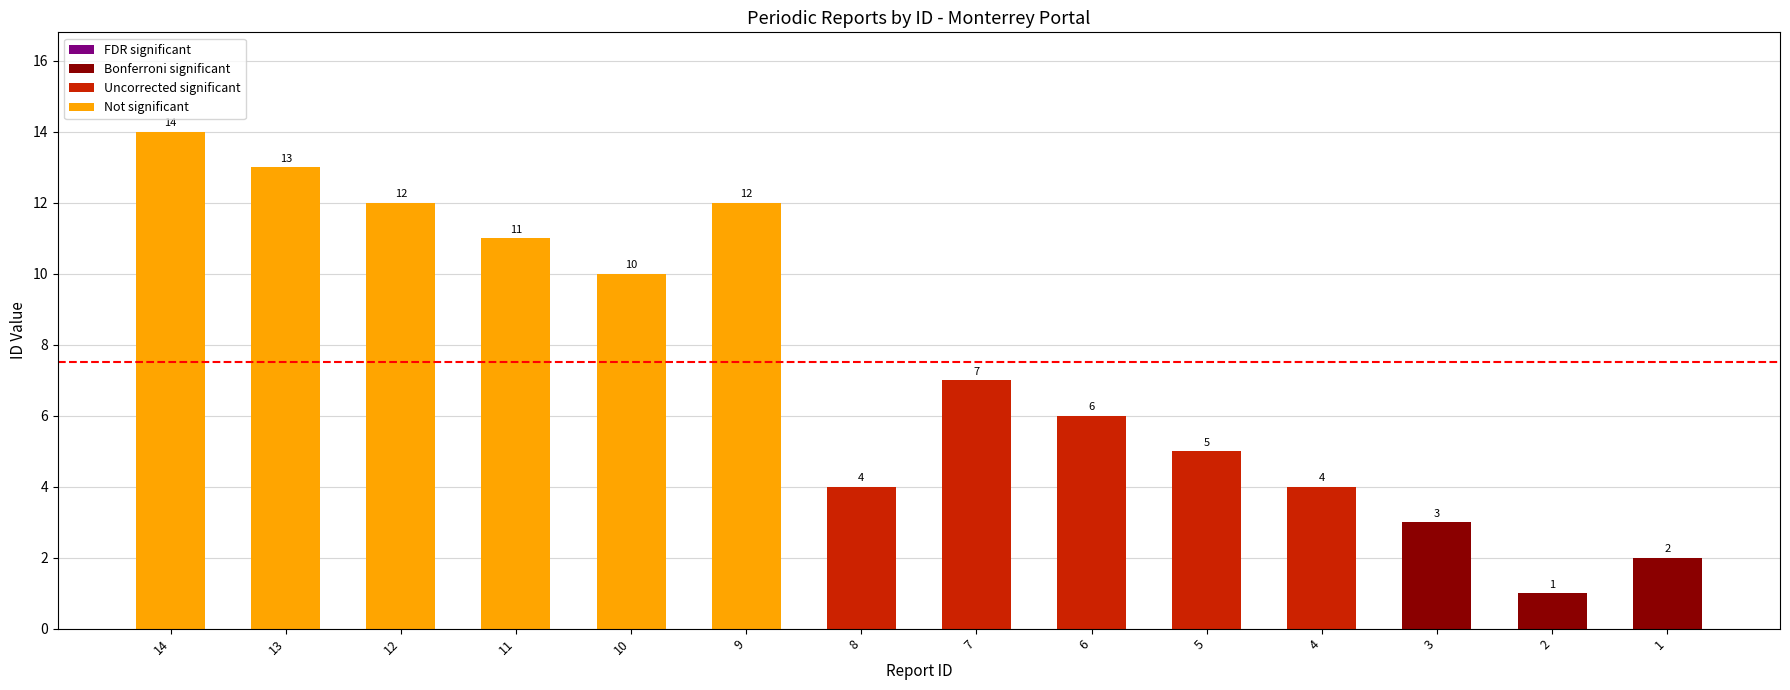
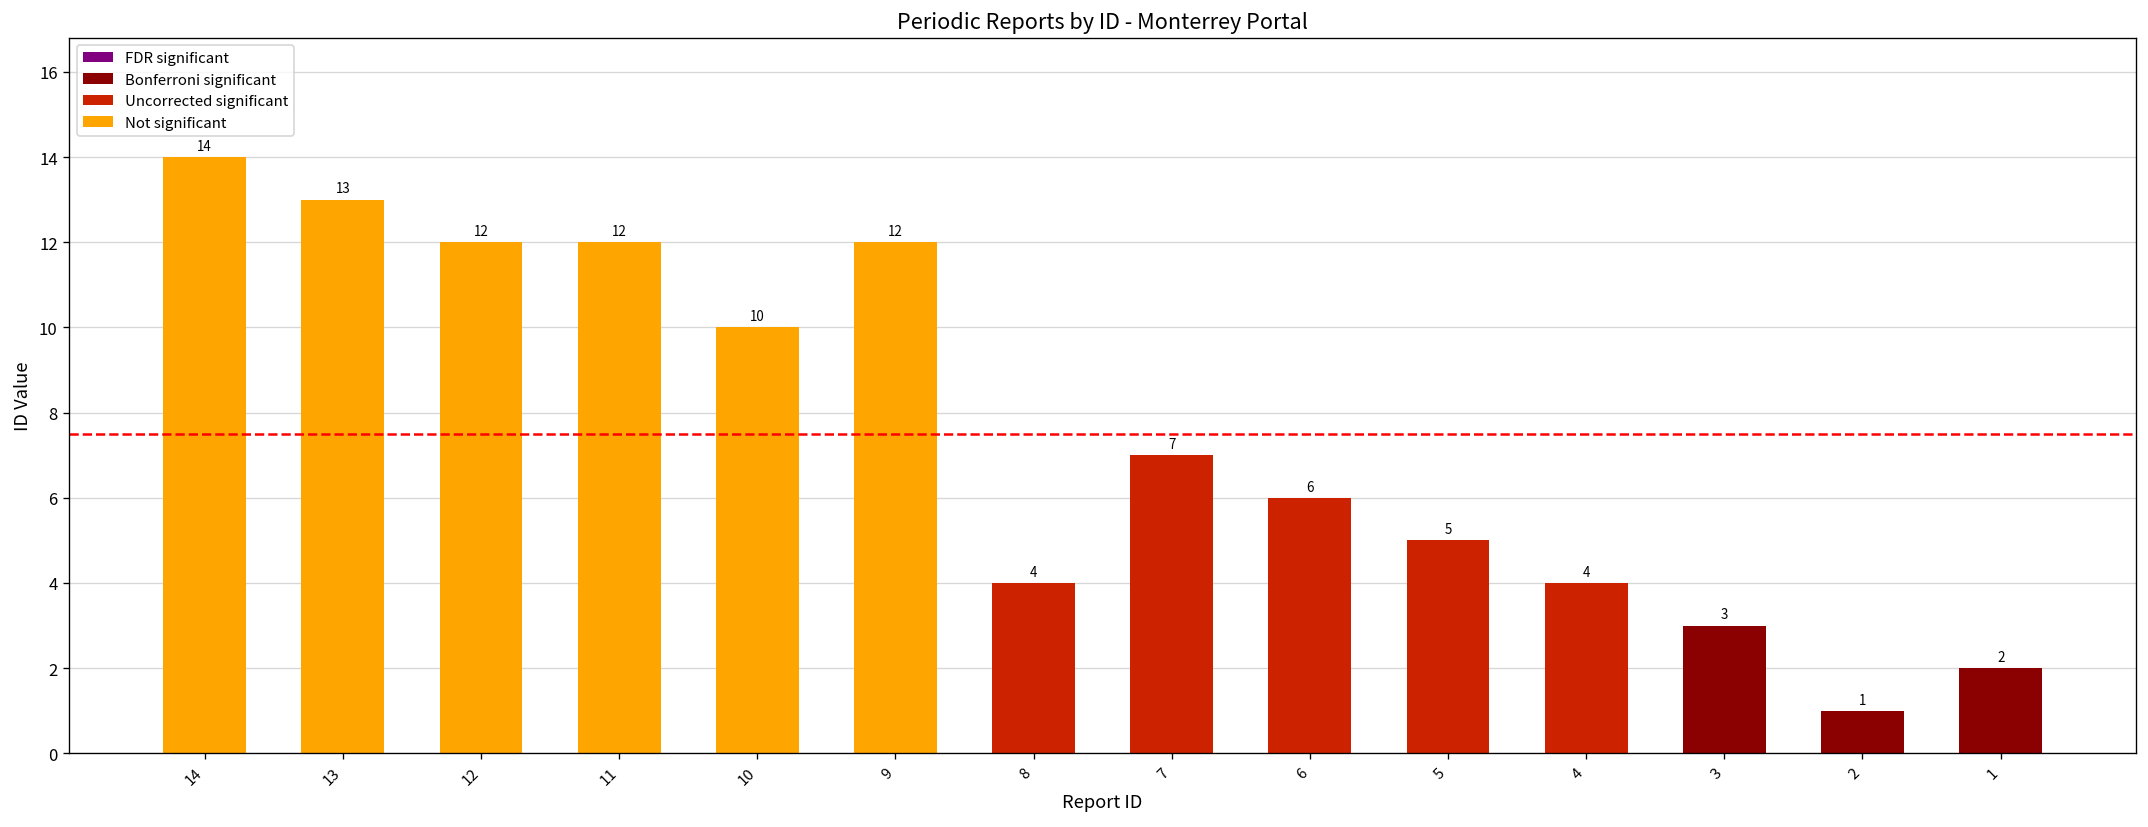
  {
    "13": 13,
    "12": 12,
-   "11": 11,
+   "11": 12,
    "10": 10,
    "9": 12,
    "8": 4,
    "7": 7,
    "6": 6,
    "5": 5,
    "4": 4,
    "3": 3,
    "2": 1,
    "1": 2
  }
